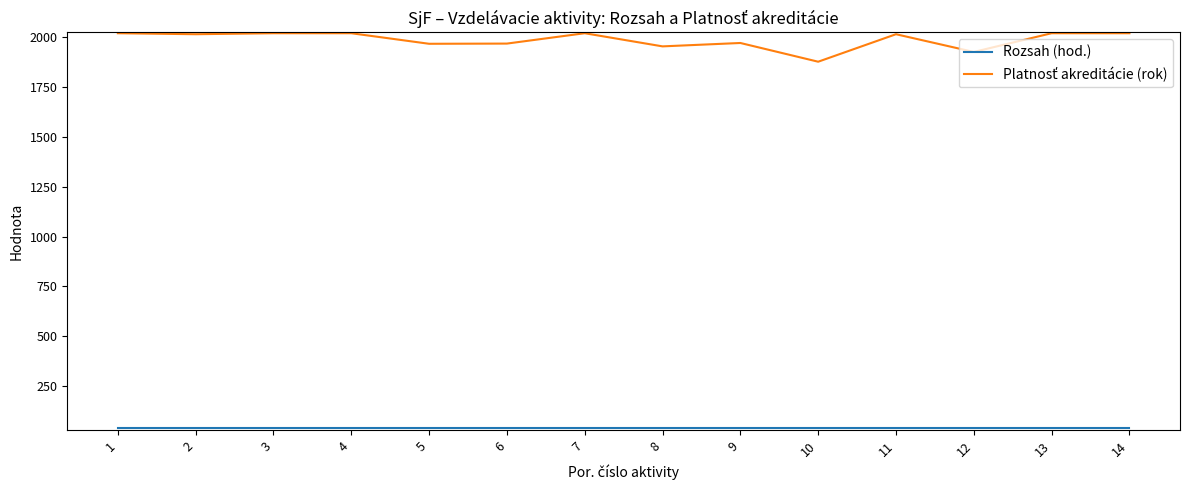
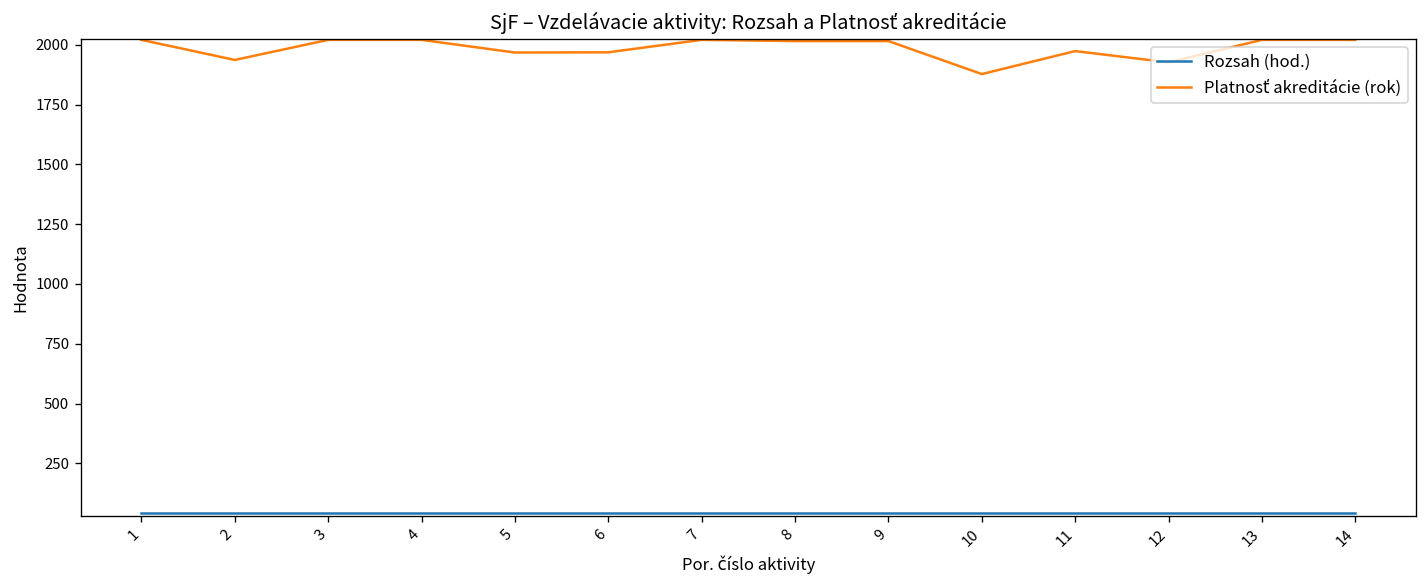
  {
    "Rozsah (hod.)": {
      "1": 40,
      "2": 40,
      "3": 40,
      "4": 40,
      "5": 40,
      "6": 40,
      "7": 40,
      "8": 40,
      "9": 40,
      "10": 40,
      "11": 40,
      "12": 40,
      "13": 40,
      "14": 40
    },
    "Platnosť akreditácie (rok)": {
      "1": 2020,
-     "2": 2020,
+     "2": 1940,
      "3": 2020,
      "4": 2020,
      "5": 1970,
      "6": 1970,
      "7": 2020,
-     "8": 1960,
-     "9": 1970,
+     "8": 2020,
+     "9": 2020,
      "10": 1880,
-     "11": 2020,
+     "11": 1970,
      "13": 2020,
      "14": 2020
    }
  }
